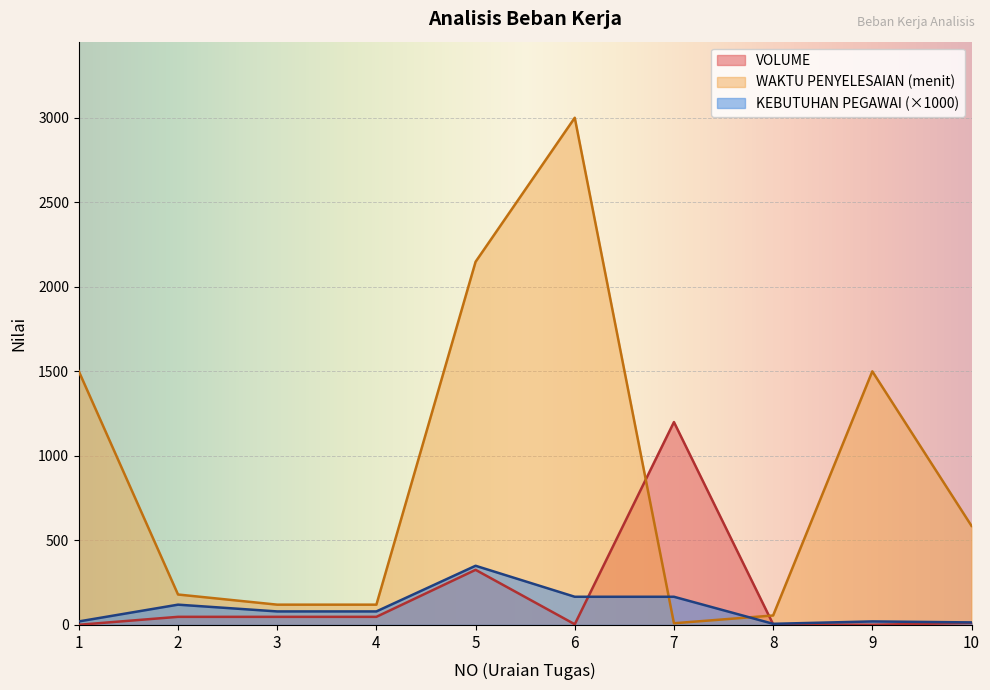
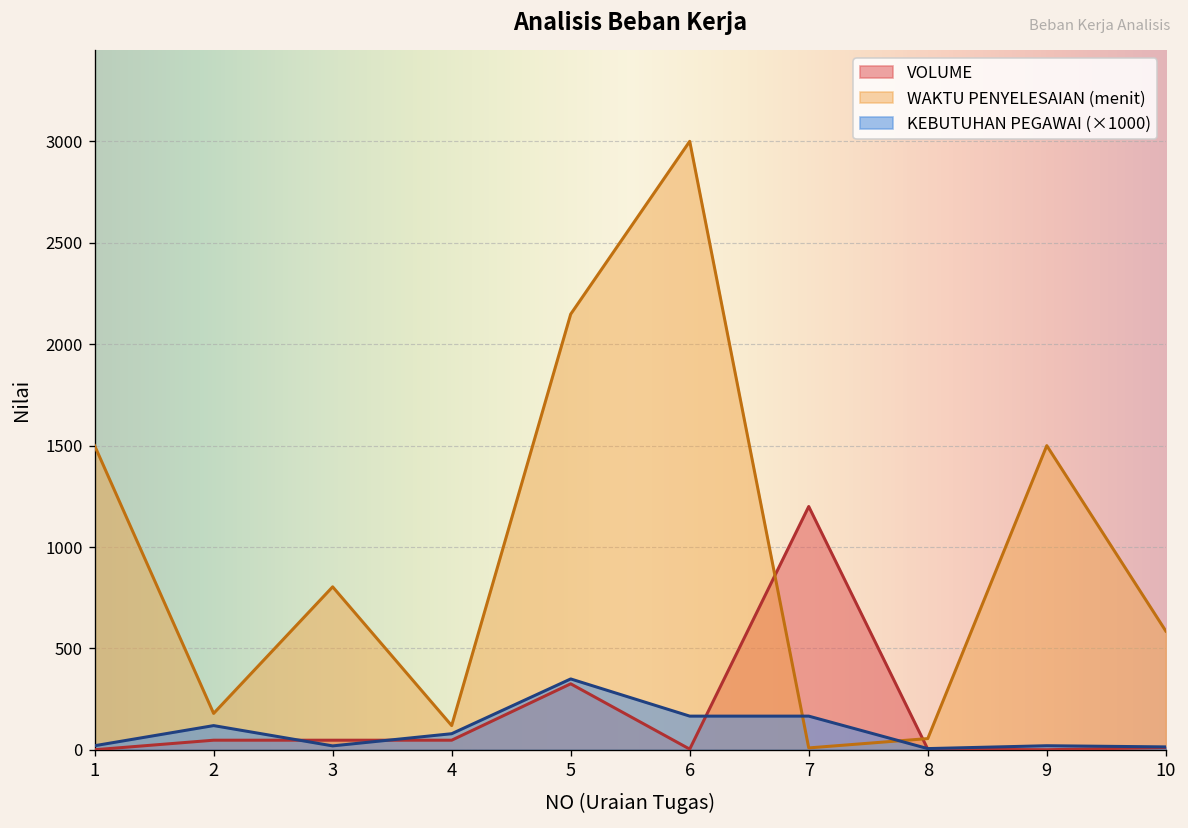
  {
    "VOLUME": {
      "1": 0,
      "2": 50,
      "3": 50,
      "4": 50,
      "5": 330,
      "6": 0,
      "7": 1200,
      "9": 0
    },
    "WAKTU PENYELESAIAN (menit)": {
      "1": 1500,
      "2": 180,
-     "3": 120,
+     "3": 800,
      "4": 120,
      "5": 2150,
      "6": 3000,
      "7": 10,
      "8": 60,
      "9": 1500,
      "10": 590
    },
    "KEBUTUHAN PEGAWAI (×1000)": {
      "1": 20,
      "2": 120,
-     "3": 80,
+     "3": 20,
      "4": 80,
      "5": 350,
      "6": 170,
      "7": 170,
      "9": 20
    }
  }
